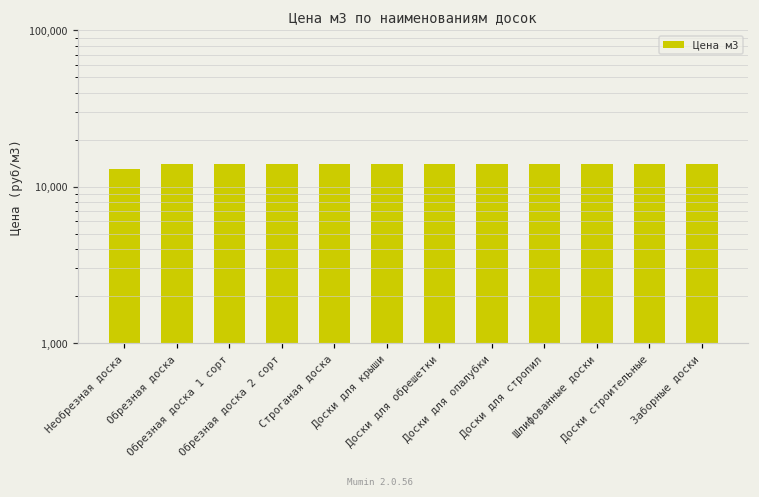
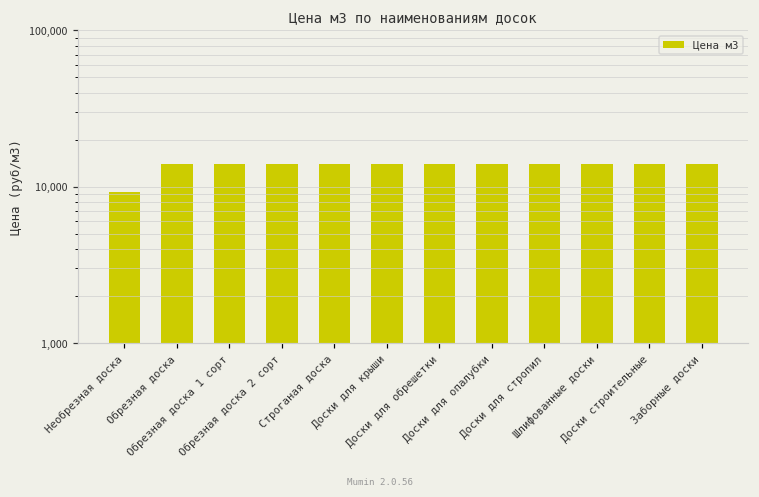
  {
-   "Необрезная доска": "13,000",
+   "Необрезная доска": "9,000",
    "Обрезная доска": "14,000",
    "Обрезная доска 1 сорт": "14,000",
    "Обрезная доска 2 сорт": "14,000",
    "Строганая доска": "14,000",
    "Доски для крыши": "14,000",
    "Доски для обрешетки": "14,000",
    "Доски для опалубки": "14,000",
    "Доски для стропил": "14,000",
    "Шлифованные доски": "14,000",
    "Доски строительные": "14,000",
    "Заборные доски": "14,000"
  }
